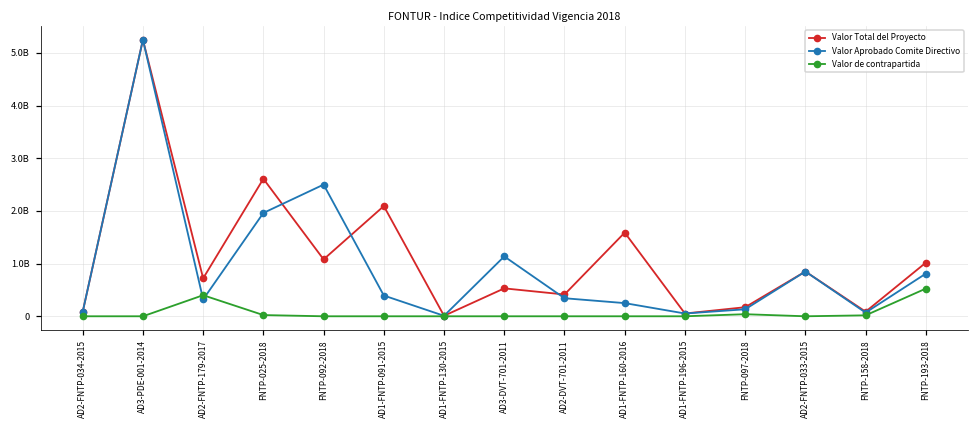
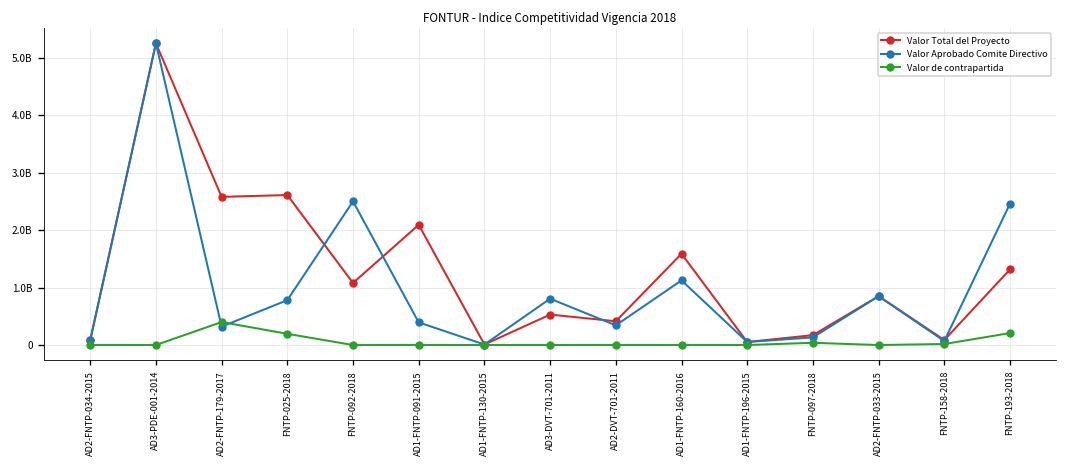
  {
    "Valor Total del Proyecto": {
-     "AD2-FNTP-179-2017": 700000000,
+     "AD2-FNTP-179-2017": 2600000000,
      "FNTP-025-2018": 2600000000,
      "FNTP-092-2018": 1100000000,
      "AD1-FNTP-091-2015": 2100000000,
      "AD3-DVT-701-2011": 500000000,
      "AD2-DVT-701-2011": 400000000,
      "AD1-FNTP-160-2016": 1600000000,
-     "FNTP-193-2018": 1000000000
+     "FNTP-193-2018": 1300000000
    },
    "Valor Aprobado Comite Directivo": {
      "AD2-FNTP-179-2017": 300000000,
-     "FNTP-025-2018": 2000000000,
+     "FNTP-025-2018": 800000000,
      "FNTP-092-2018": 2500000000,
      "AD1-FNTP-091-2015": 400000000,
-     "AD3-DVT-701-2011": 1100000000,
+     "AD3-DVT-701-2011": 800000000,
      "AD2-DVT-701-2011": 300000000,
-     "AD1-FNTP-160-2016": 300000000,
-     "FNTP-193-2018": 800000000
+     "AD1-FNTP-160-2016": 1100000000,
+     "FNTP-193-2018": 2500000000
    },
    "Valor de contrapartida": {
      "AD2-FNTP-034-2015": 0,
      "AD3-PDE-001-2014": 0,
      "AD2-FNTP-179-2017": 400000000,
-     "FNTP-025-2018": 0,
+     "FNTP-025-2018": 200000000,
      "FNTP-092-2018": 0,
      "AD1-FNTP-091-2015": 0,
      "AD3-DVT-701-2011": 0,
      "AD2-DVT-701-2011": 0,
      "AD1-FNTP-160-2016": 0,
      "FNTP-097-2018": 0,
      "AD2-FNTP-033-2015": 0,
-     "FNTP-193-2018": 500000000
+     "FNTP-193-2018": 200000000
    }
  }
